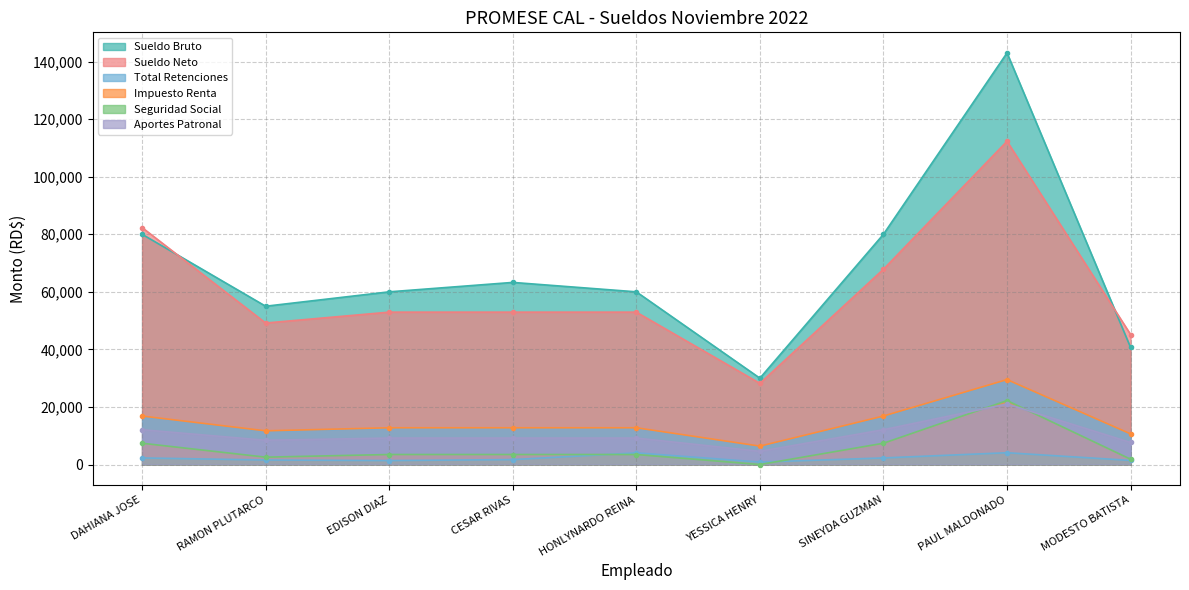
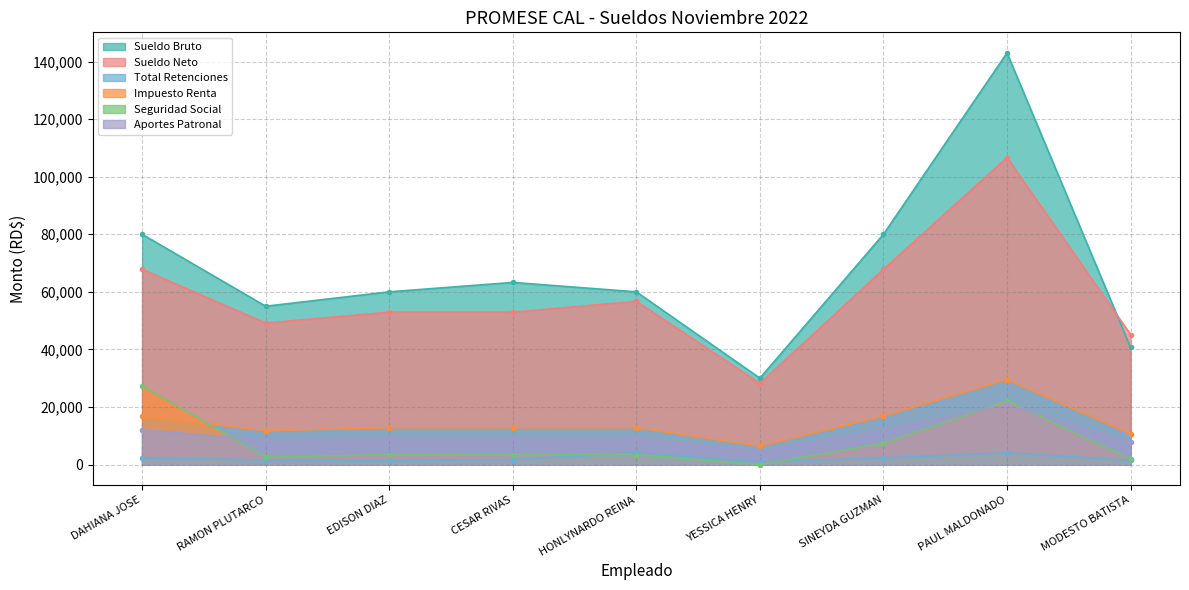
  {
    "Sueldo Bruto": {
      "DAHIANA JOSE": "80,000",
      "RAMON PLUTARCO": "55,000",
      "EDISON DIAZ": "60,000",
      "CESAR RIVAS": "63,000",
      "HONLYNARDO REINA": "60,000",
      "YESSICA HENRY": "30,000",
      "SINEYDA GUZMAN": "80,000",
      "PAUL MALDONADO": "143,000",
      "MODESTO BATISTA": "41,000"
    },
    "Sueldo Neto": {
-     "DAHIANA JOSE": "82,000",
+     "DAHIANA JOSE": "68,000",
      "RAMON PLUTARCO": "49,000",
      "EDISON DIAZ": "53,000",
      "CESAR RIVAS": "53,000",
-     "HONLYNARDO REINA": "53,000",
+     "HONLYNARDO REINA": "57,000",
      "YESSICA HENRY": "28,000",
      "SINEYDA GUZMAN": "68,000",
-     "PAUL MALDONADO": "112,000",
+     "PAUL MALDONADO": "107,000",
      "MODESTO BATISTA": "45,000"
    },
    "Impuesto Renta": {
-     "DAHIANA JOSE": "7,000",
+     "DAHIANA JOSE": "27,000",
      "RAMON PLUTARCO": "3,000",
      "EDISON DIAZ": "3,000",
      "CESAR RIVAS": "3,000",
      "SINEYDA GUZMAN": "7,000",
      "PAUL MALDONADO": "22,000"
    },
    "Seguridad Social": {
      "DAHIANA JOSE": "2,000",
      "RAMON PLUTARCO": "2,000",
      "EDISON DIAZ": "1,000",
      "CESAR RIVAS": "2,000",
      "SINEYDA GUZMAN": "2,000",
      "PAUL MALDONADO": "4,000"
    }
  }
